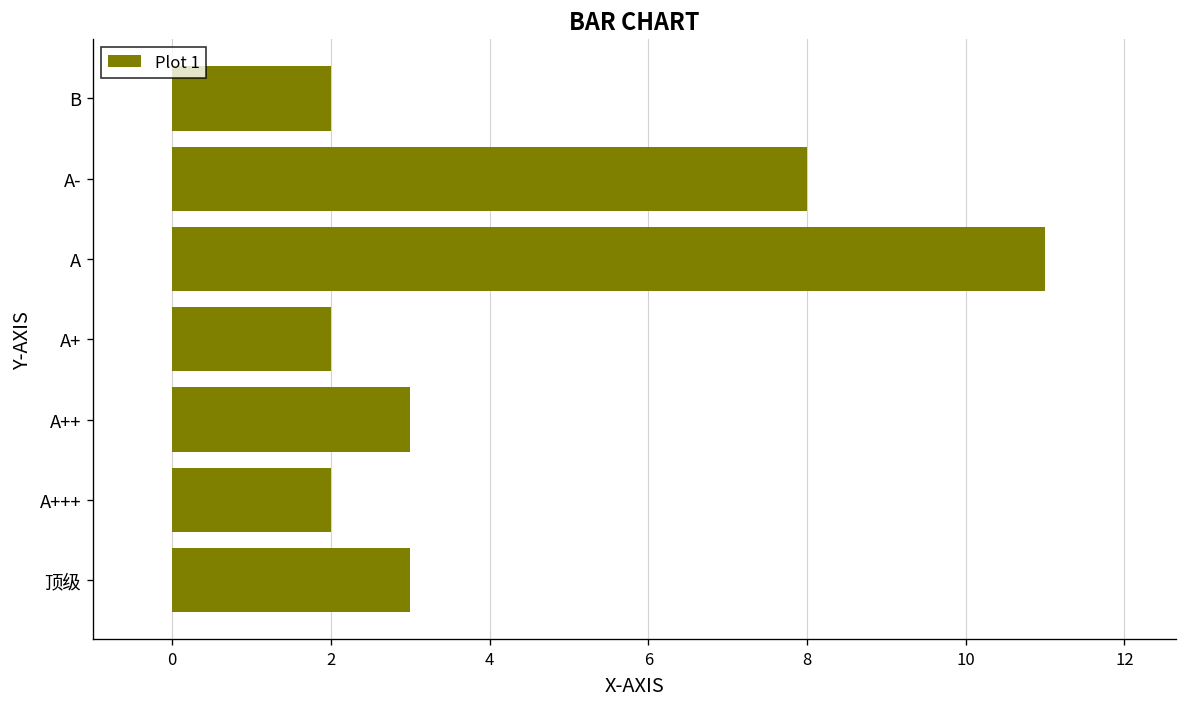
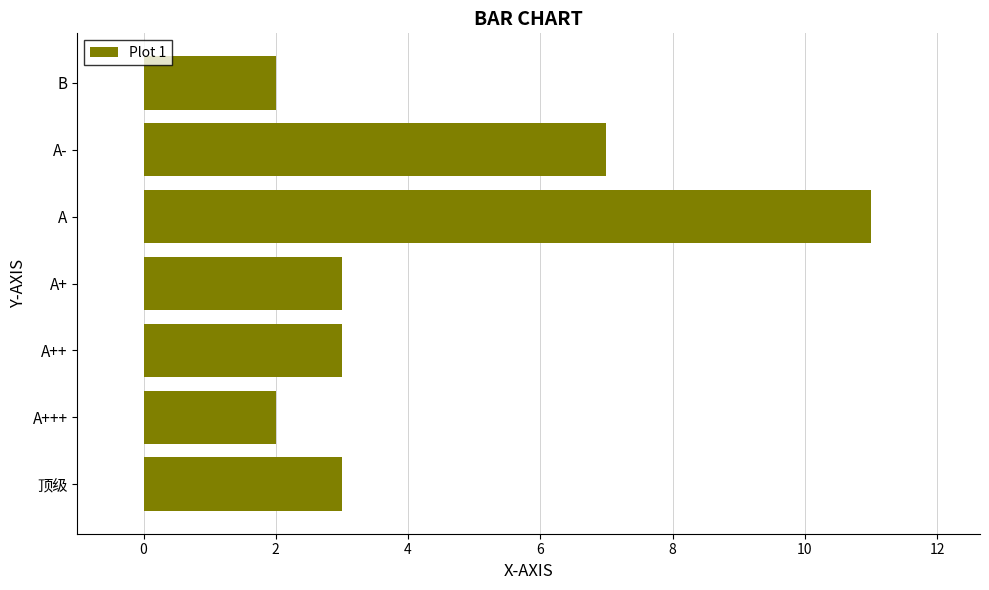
  {
    "B": 2,
-   "A-": 8,
+   "A-": 7,
    "A": 11,
-   "A+": 2,
+   "A+": 3,
    "A++": 3,
    "A+++": 2,
    "顶级": 3
  }
